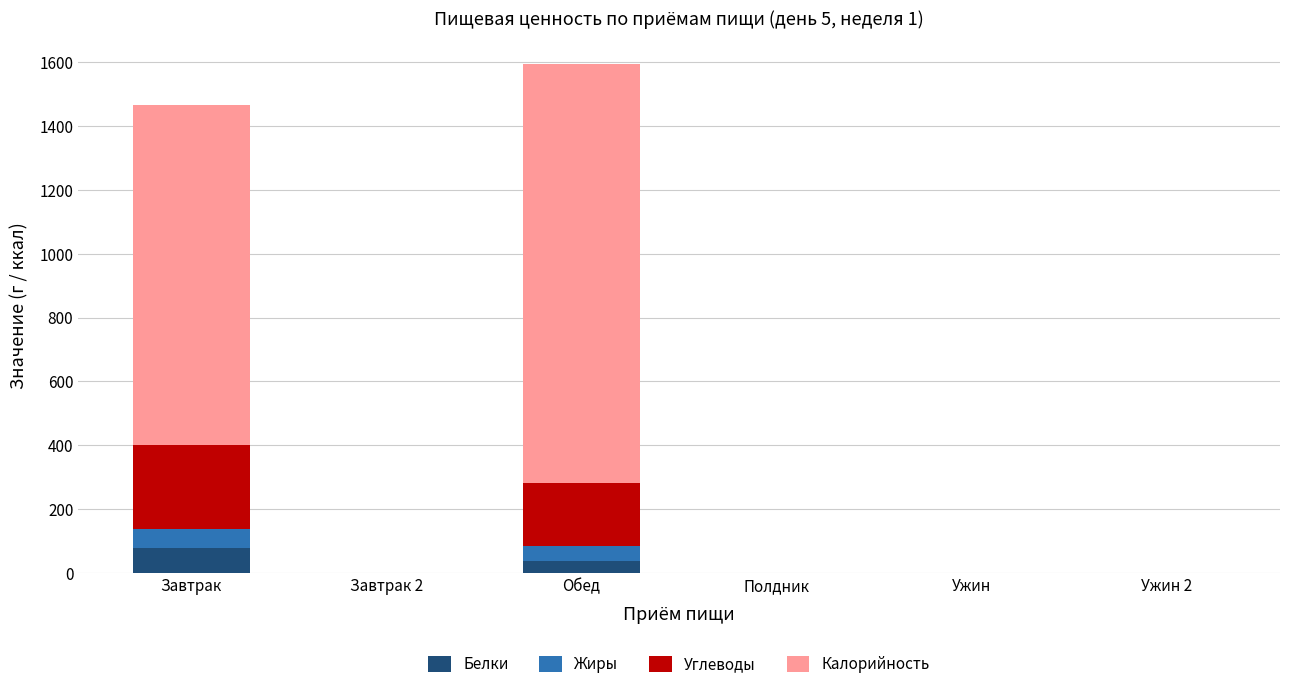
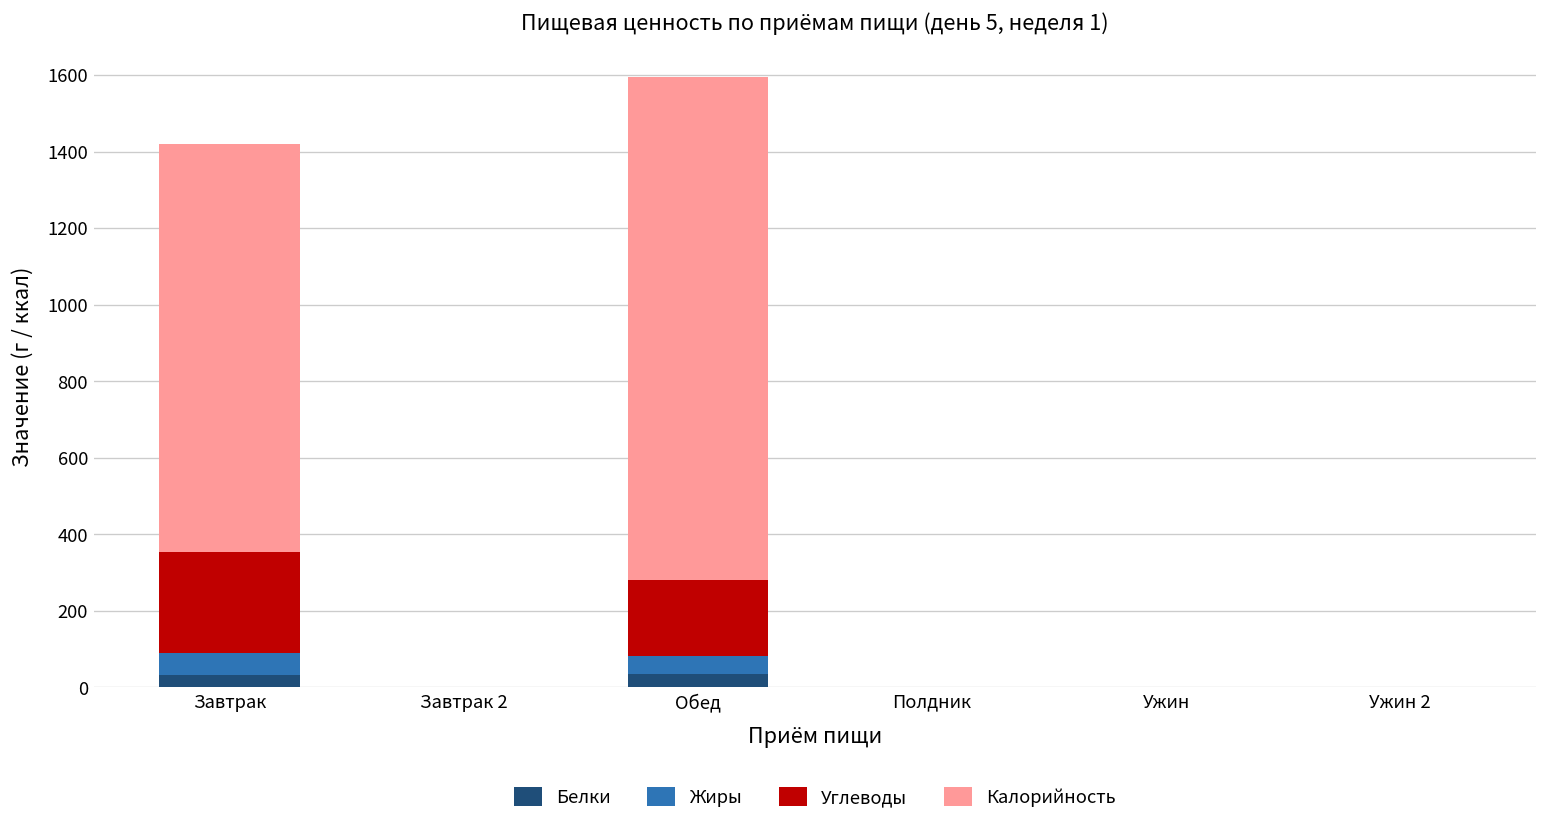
  {
    "Белки": {
-     "Завтрак": 80,
+     "Завтрак": 30,
      "Завтрак 2": 0,
      "Обед": 40,
      "Полдник": 0,
      "Ужин": 0,
      "Ужин 2": 0
    },
    "Жиры": {
      "Завтрак": 60,
      "Завтрак 2": 0,
      "Обед": 50,
      "Полдник": 0,
      "Ужин": 0,
      "Ужин 2": 0
    },
    "Углеводы": {
      "Завтрак": 260,
      "Завтрак 2": 0,
      "Обед": 200,
      "Полдник": 0,
      "Ужин": 0,
      "Ужин 2": 0
    },
    "Калорийность": {
      "Завтрак": 1070,
      "Завтрак 2": 0,
      "Обед": 1310,
      "Полдник": 0,
      "Ужин": 0,
      "Ужин 2": 0
    }
  }
